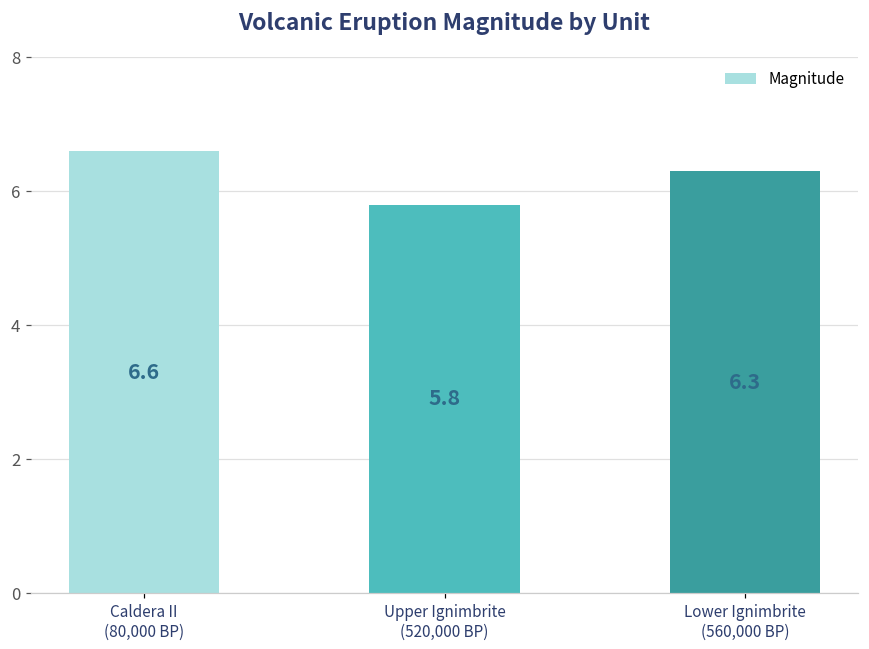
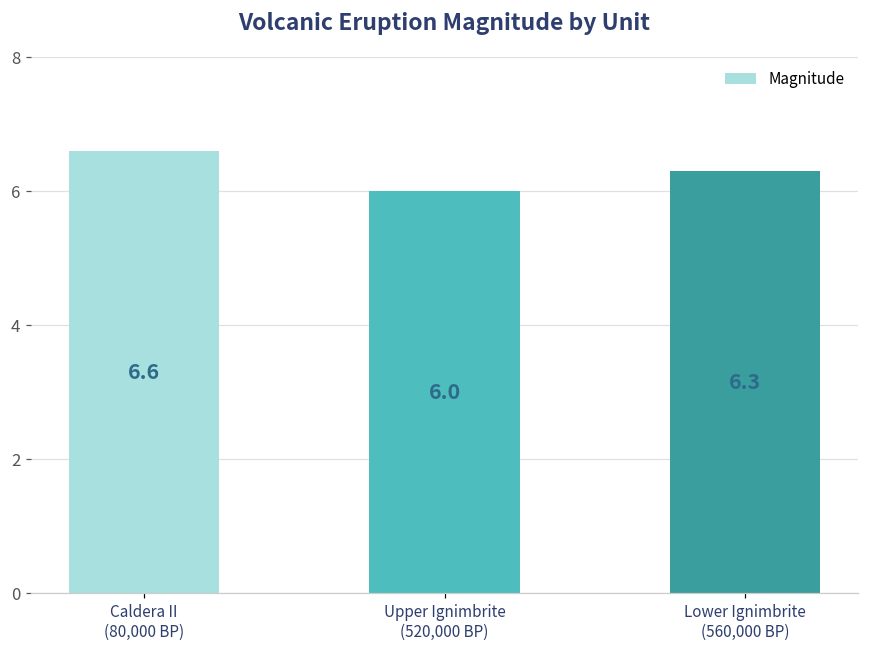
  {
    "Caldera II (80,000 BP)": 6.6,
-   "Upper Ignimbrite (520,000 BP)": 5.8,
+   "Upper Ignimbrite (520,000 BP)": 6.0,
    "Lower Ignimbrite (560,000 BP)": 6.3
  }
